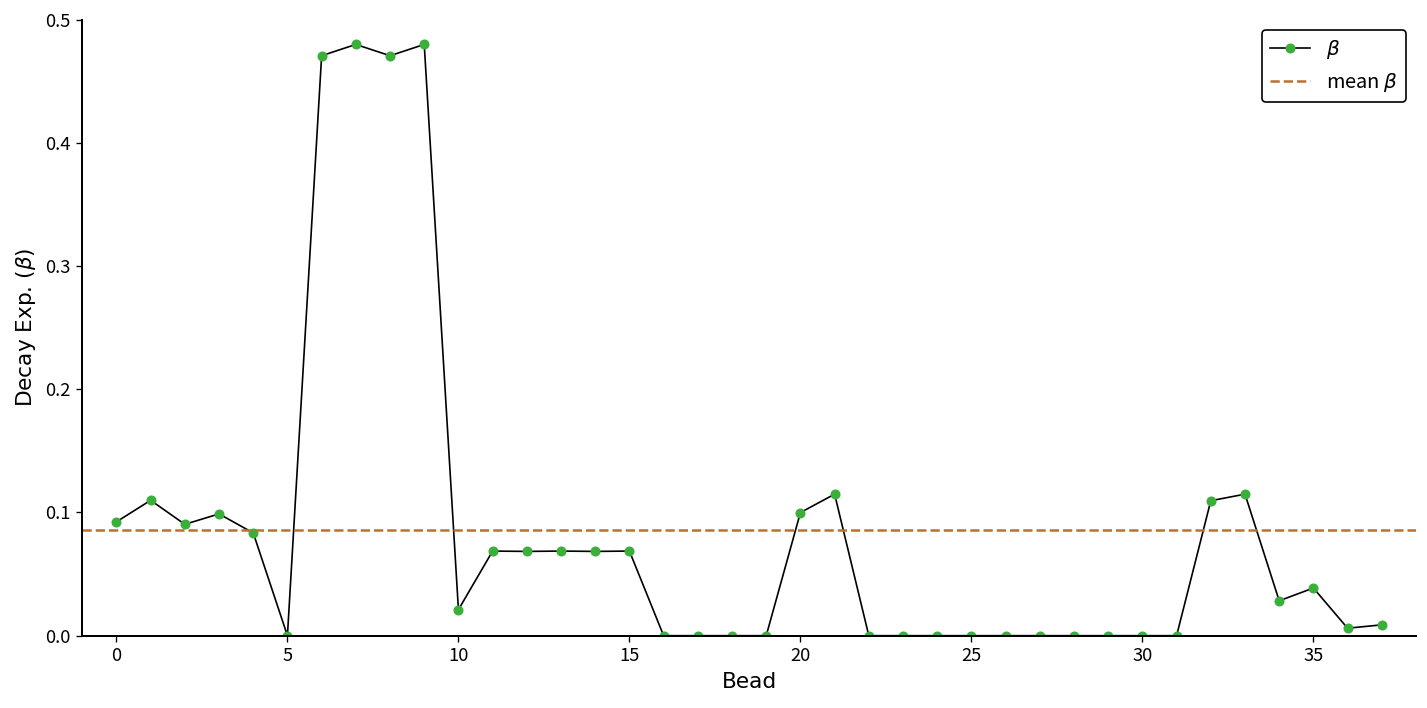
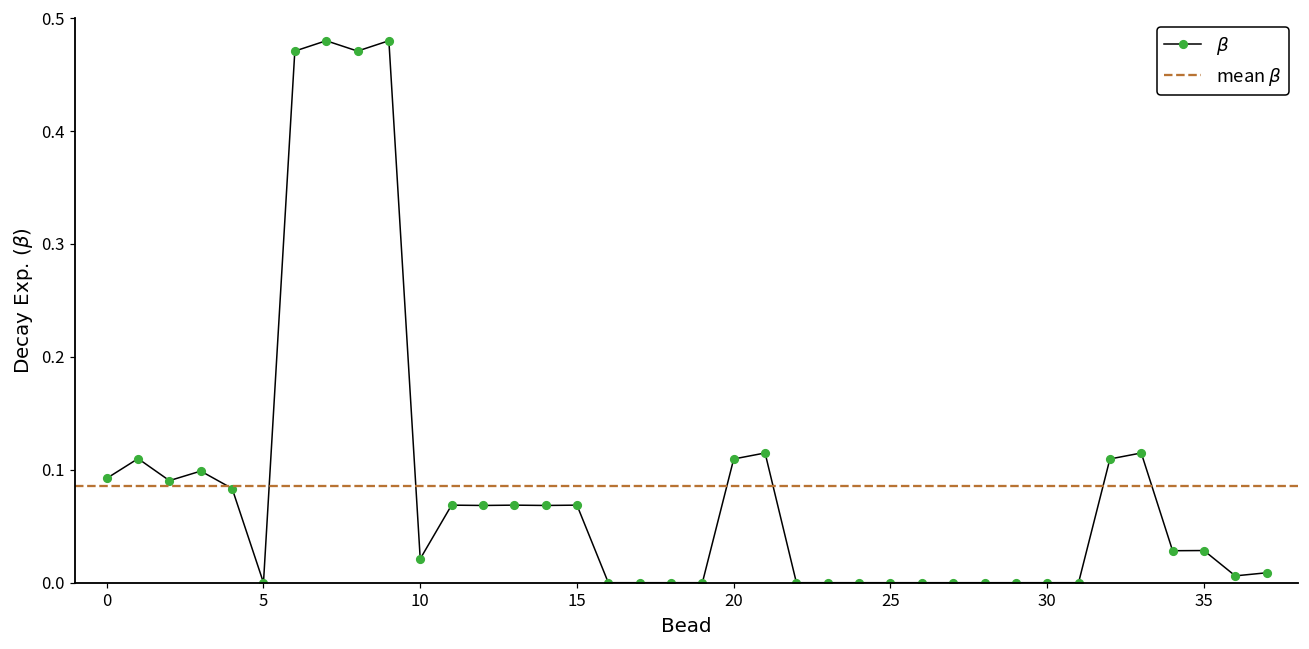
  {
    "0": 0.092,
    "5": 0.000,
    "10": 0.021,
    "15": 0.069,
-   "20": 0.100,
+   "20": 0.110,
    "25": 0.000,
    "30": 0.000,
-   "35": 0.039
+   "35": 0.028
  }
